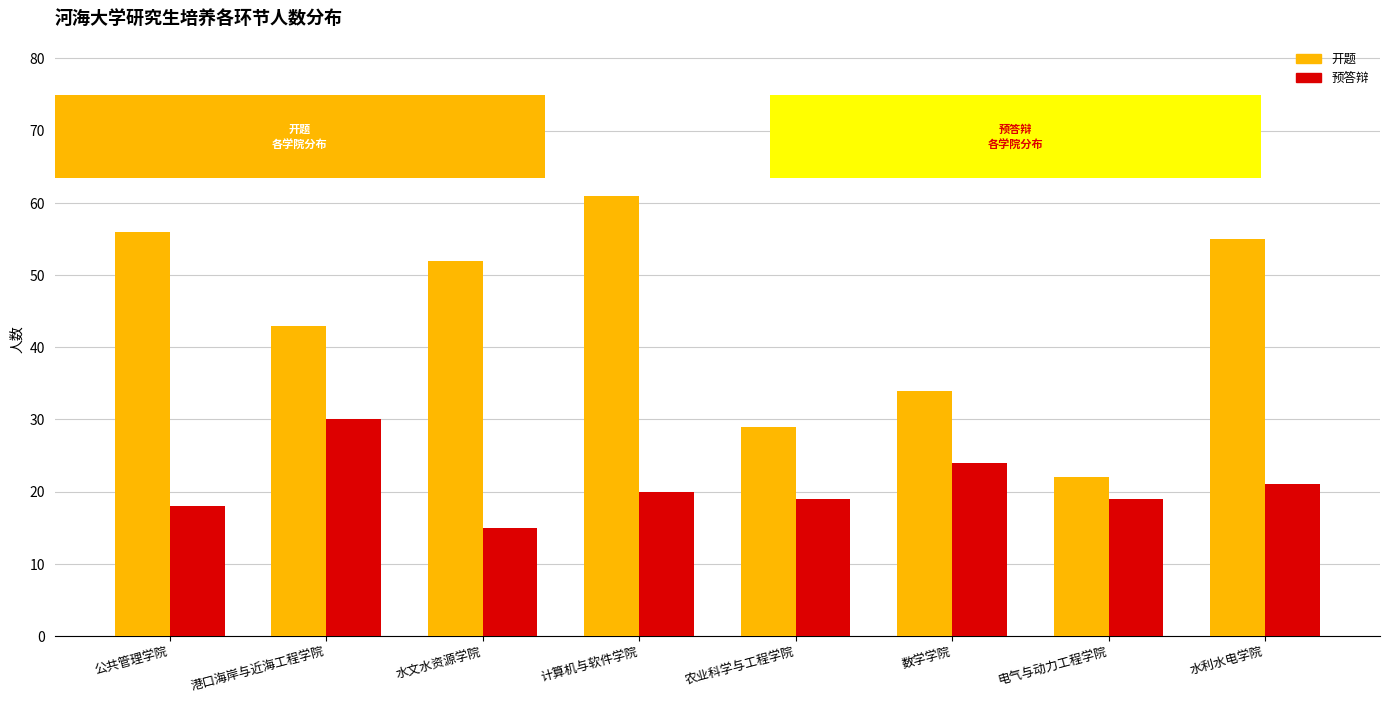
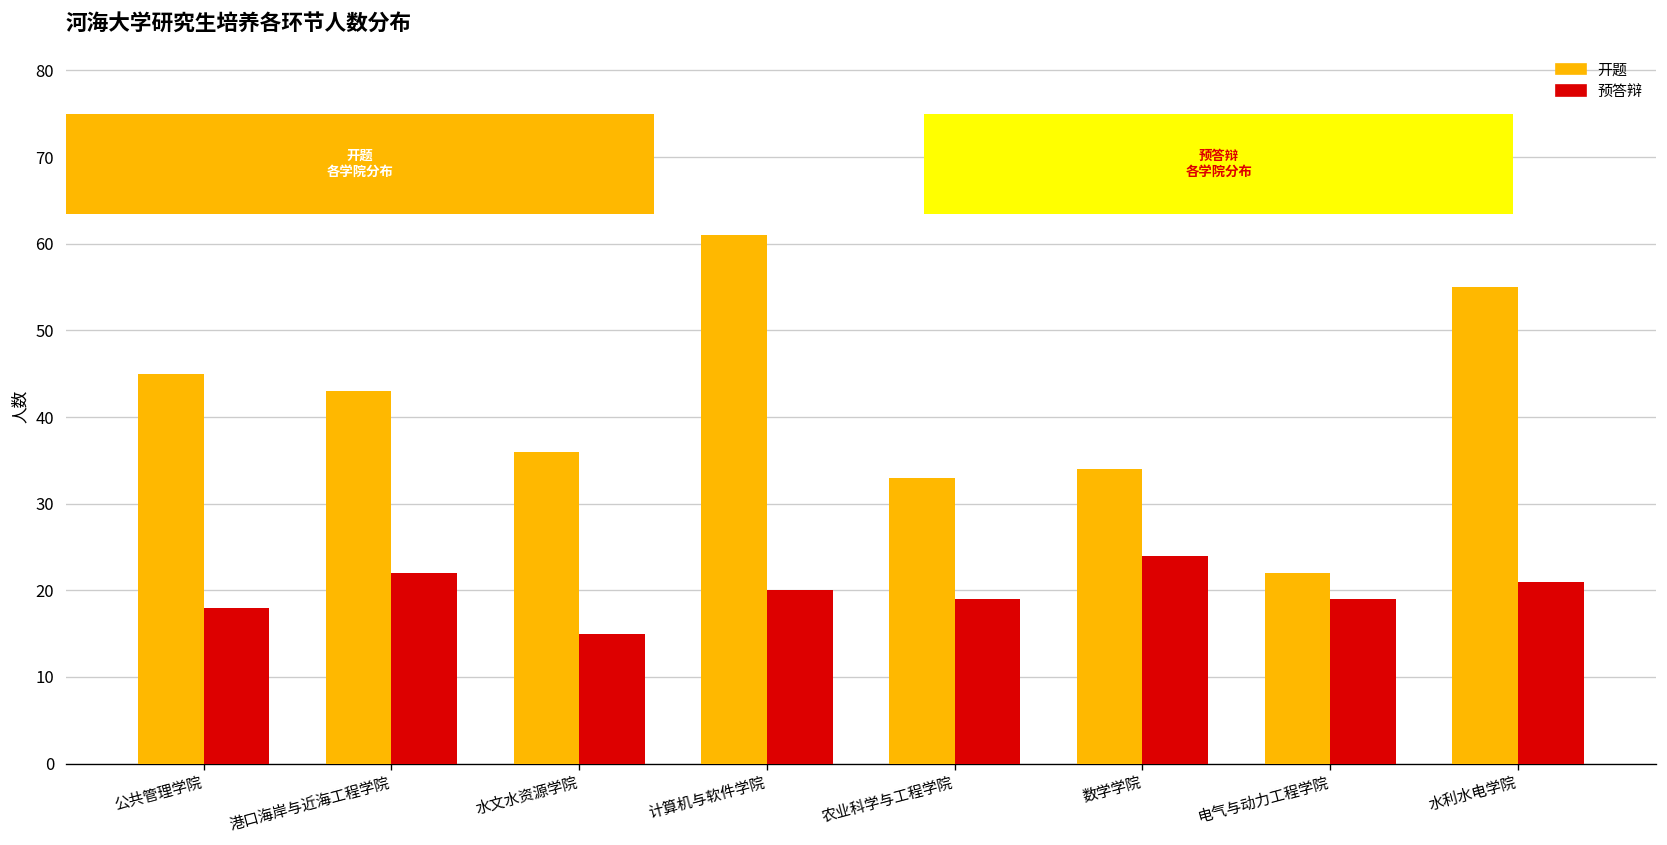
  {
    "开题": {
-     "公共管理学院": 56,
+     "公共管理学院": 45,
      "港口海岸与近海工程学院": 43,
-     "水文水资源学院": 52,
+     "水文水资源学院": 36,
      "计算机与软件学院": 61,
-     "农业科学与工程学院": 29,
+     "农业科学与工程学院": 33,
      "数学学院": 34,
      "电气与动力工程学院": 22,
      "水利水电学院": 55
    },
    "预答辩": {
      "公共管理学院": 18,
-     "港口海岸与近海工程学院": 30,
+     "港口海岸与近海工程学院": 22,
      "水文水资源学院": 15,
      "计算机与软件学院": 20,
      "农业科学与工程学院": 19,
      "数学学院": 24,
      "电气与动力工程学院": 19,
      "水利水电学院": 21
    }
  }
